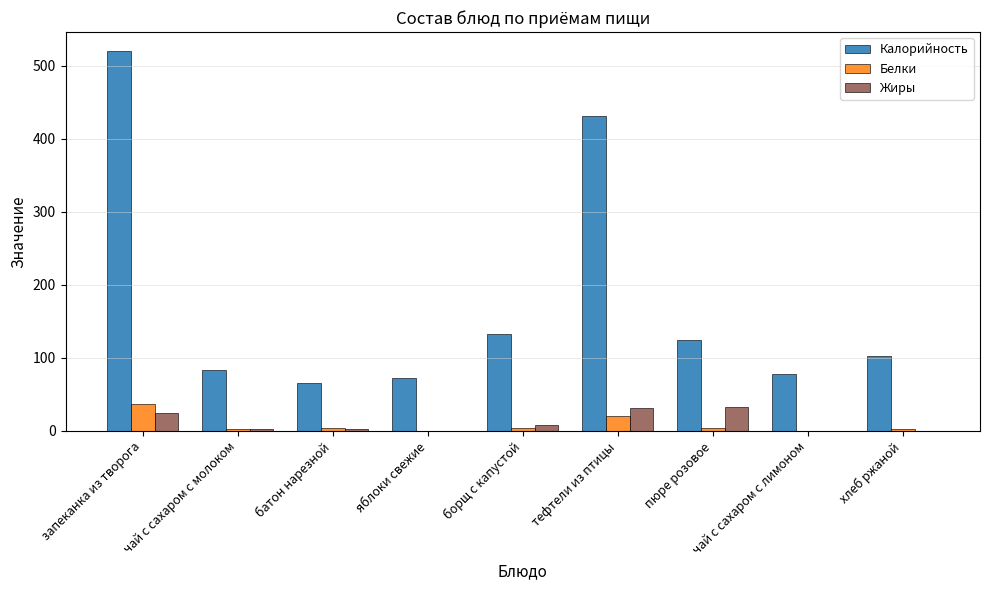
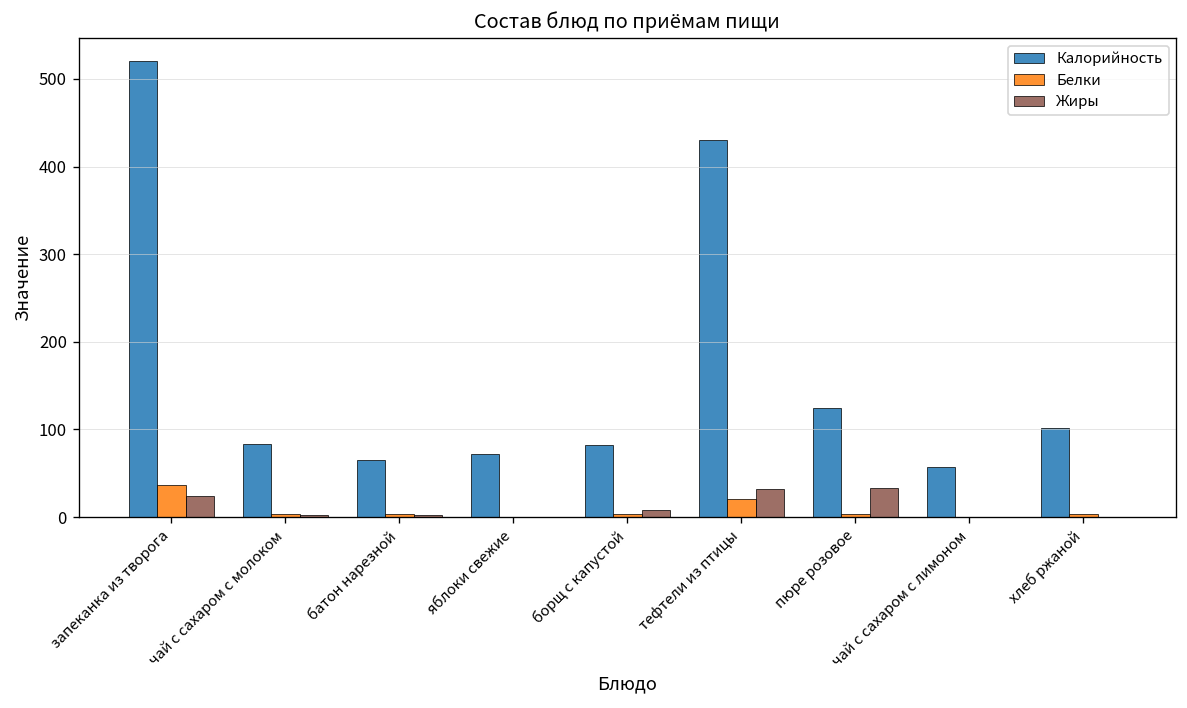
  {
    "Калорийность": {
      "запеканка из творога": 520,
      "чай с сахаром с молоком": 80,
      "батон нарезной": 60,
      "яблоки свежие": 70,
-     "борщ с капустой": 130,
+     "борщ с капустой": 80,
      "тефтели из птицы": 430,
      "пюре розовое": 120,
-     "чай с сахаром с лимоном": 80,
+     "чай с сахаром с лимоном": 60,
      "хлеб ржаной": 100
    },
    "Белки": {
      "запеканка из творога": 40,
      "батон нарезной": 0,
      "яблоки свежие": 0,
      "борщ с капустой": 0,
      "тефтели из птицы": 20,
      "пюре розовое": 0,
      "чай с сахаром с лимоном": 0
    },
    "Жиры": {
      "запеканка из творога": 20,
      "яблоки свежие": 0,
      "борщ с капустой": 10,
      "тефтели из птицы": 30,
      "пюре розовое": 30,
      "чай с сахаром с лимоном": 0,
      "хлеб ржаной": 0
    }
  }
